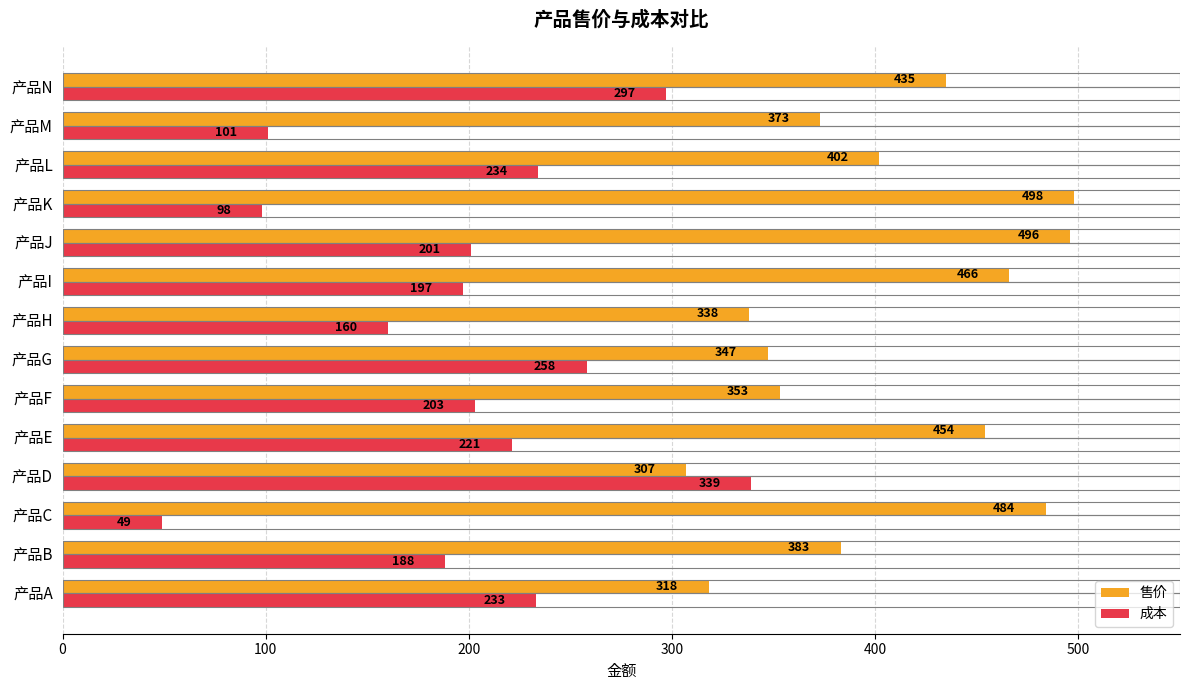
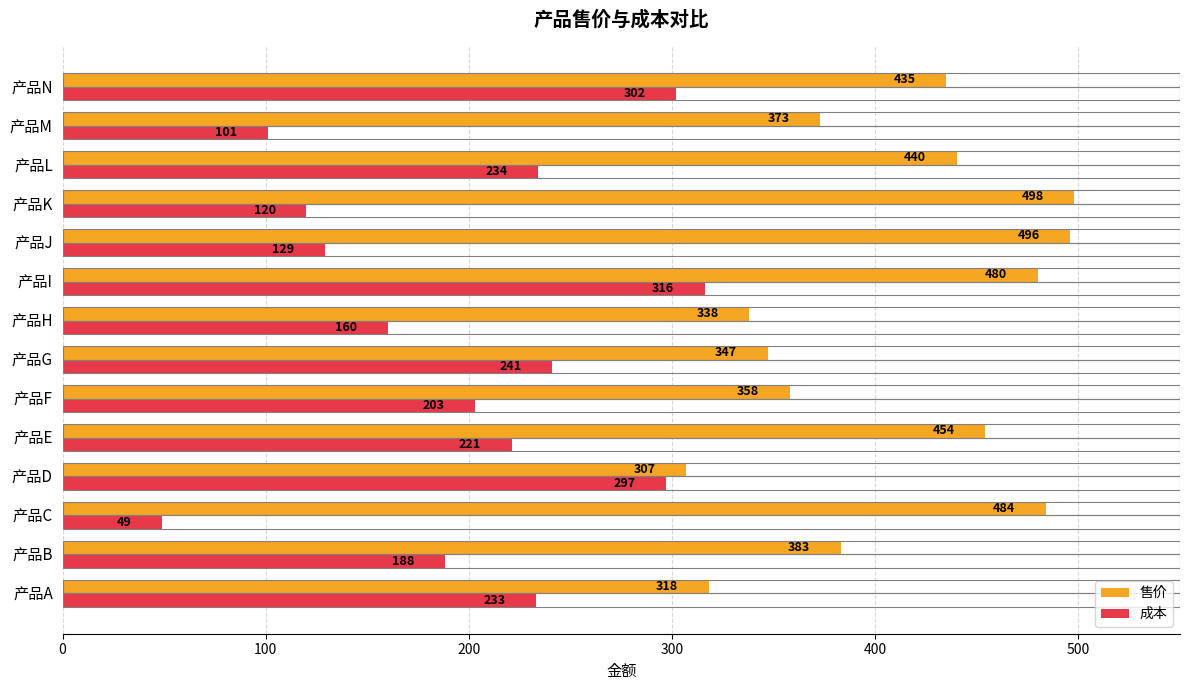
  {
    "售价": {
      "产品N": 435,
      "产品M": 373,
-     "产品L": 402,
+     "产品L": 440,
      "产品K": 498,
      "产品J": 496,
-     "产品I": 466,
+     "产品I": 480,
      "产品H": 338,
      "产品G": 347,
-     "产品F": 353,
+     "产品F": 358,
      "产品E": 454,
      "产品D": 307,
      "产品C": 484,
      "产品B": 383,
      "产品A": 318
    },
    "成本": {
-     "产品N": 297,
+     "产品N": 302,
      "产品M": 101,
      "产品L": 234,
-     "产品K": 98,
-     "产品J": 201,
-     "产品I": 197,
+     "产品K": 120,
+     "产品J": 129,
+     "产品I": 316,
      "产品H": 160,
-     "产品G": 258,
+     "产品G": 241,
      "产品F": 203,
      "产品E": 221,
-     "产品D": 339,
+     "产品D": 297,
      "产品C": 49,
      "产品B": 188,
      "产品A": 233
    }
  }
